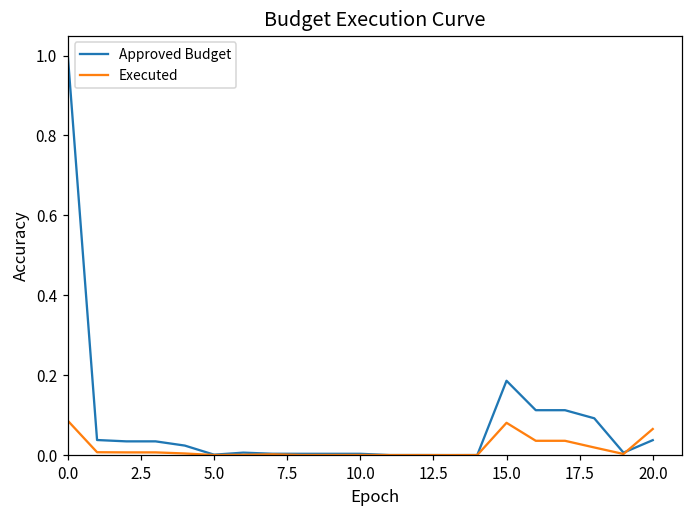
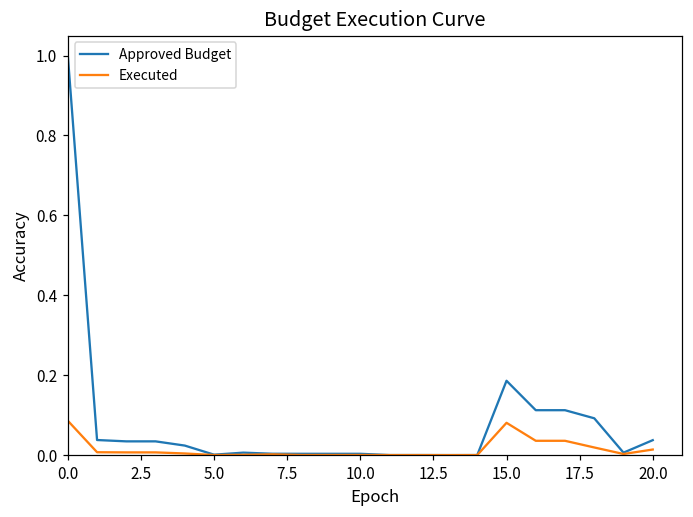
  {
    "Approved Budget": {
      "0.0": 1.00,
      "15.0": 0.19,
      "20.0": 0.04
    },
    "Executed": {
      "0.0": 0.09,
      "15.0": 0.08,
-     "20.0": 0.07
+     "20.0": 0.01
    }
  }
